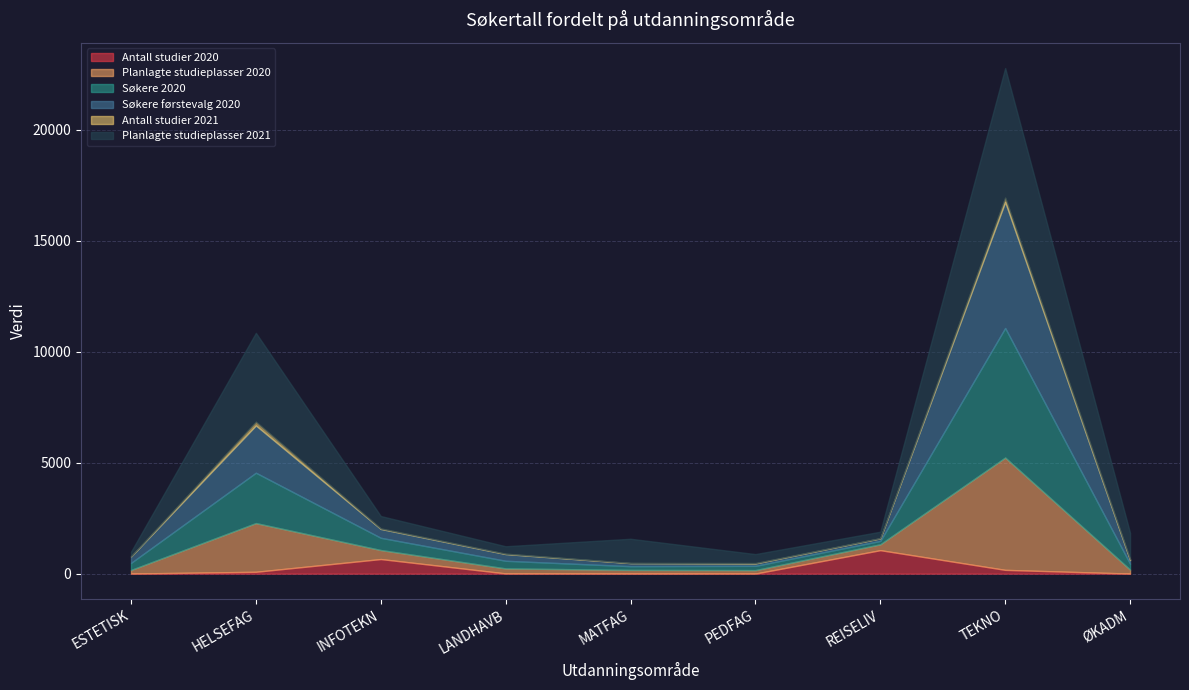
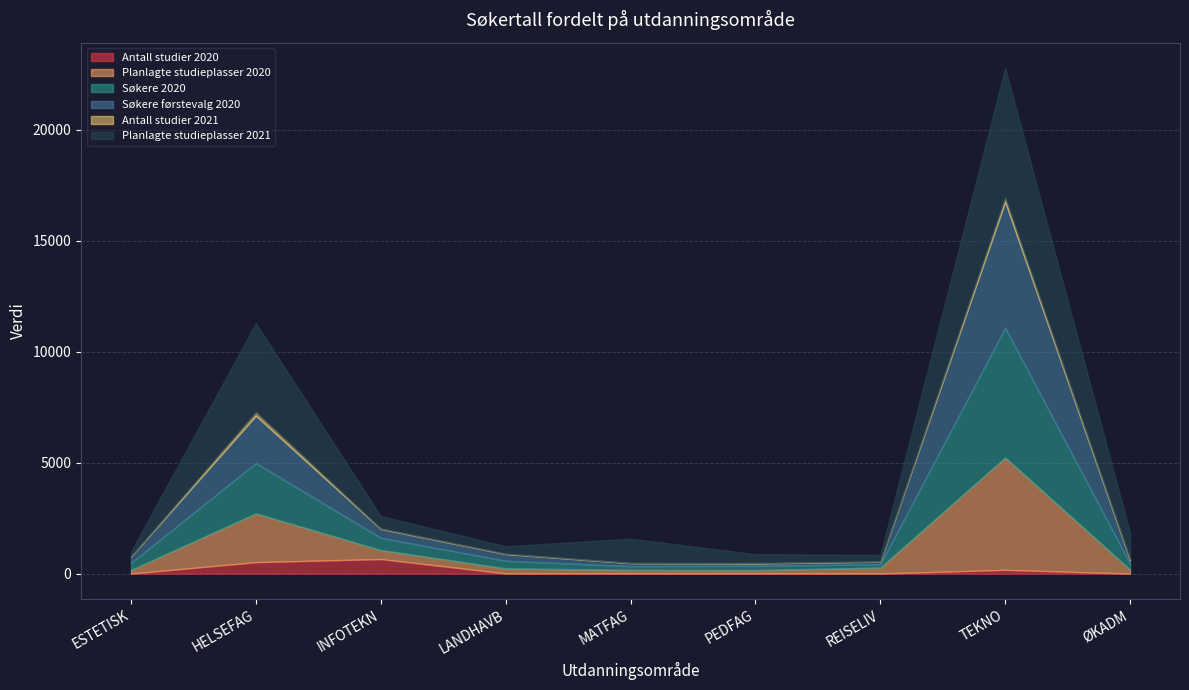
  {
    "Antall studier 2020": {
-     "HELSEFAG": 100,
+     "HELSEFAG": 500,
      "INFOTEKN": 700,
-     "REISELIV": 1100,
+     "REISELIV": 0,
      "TEKNO": 200
    },
    "Planlagte studieplasser 2021": {
      "ESTETISK": 200,
      "HELSEFAG": 4000,
      "INFOTEKN": 600,
      "LANDHAVB": 300,
      "MATFAG": 1100,
      "PEDFAG": 400,
      "REISELIV": 300,
      "TEKNO": 5800,
      "ØKADM": 1200
    }
  }
